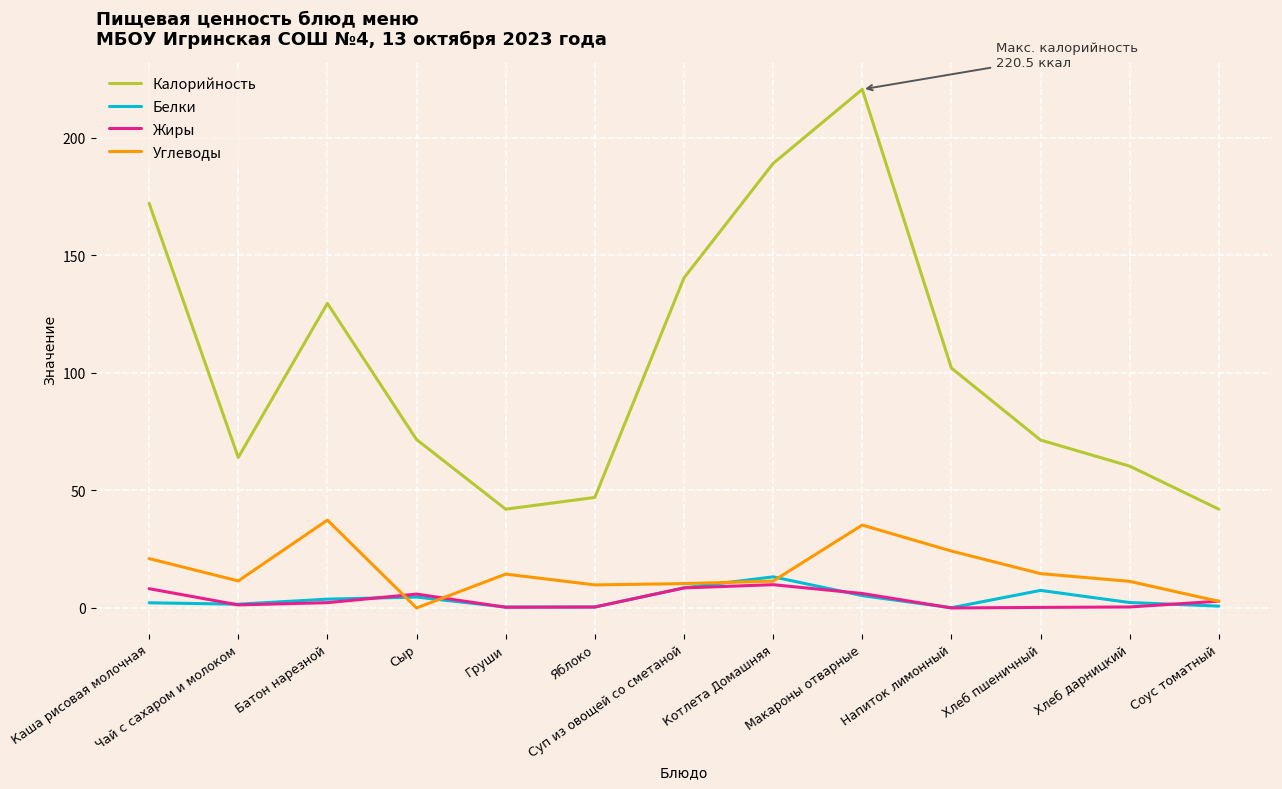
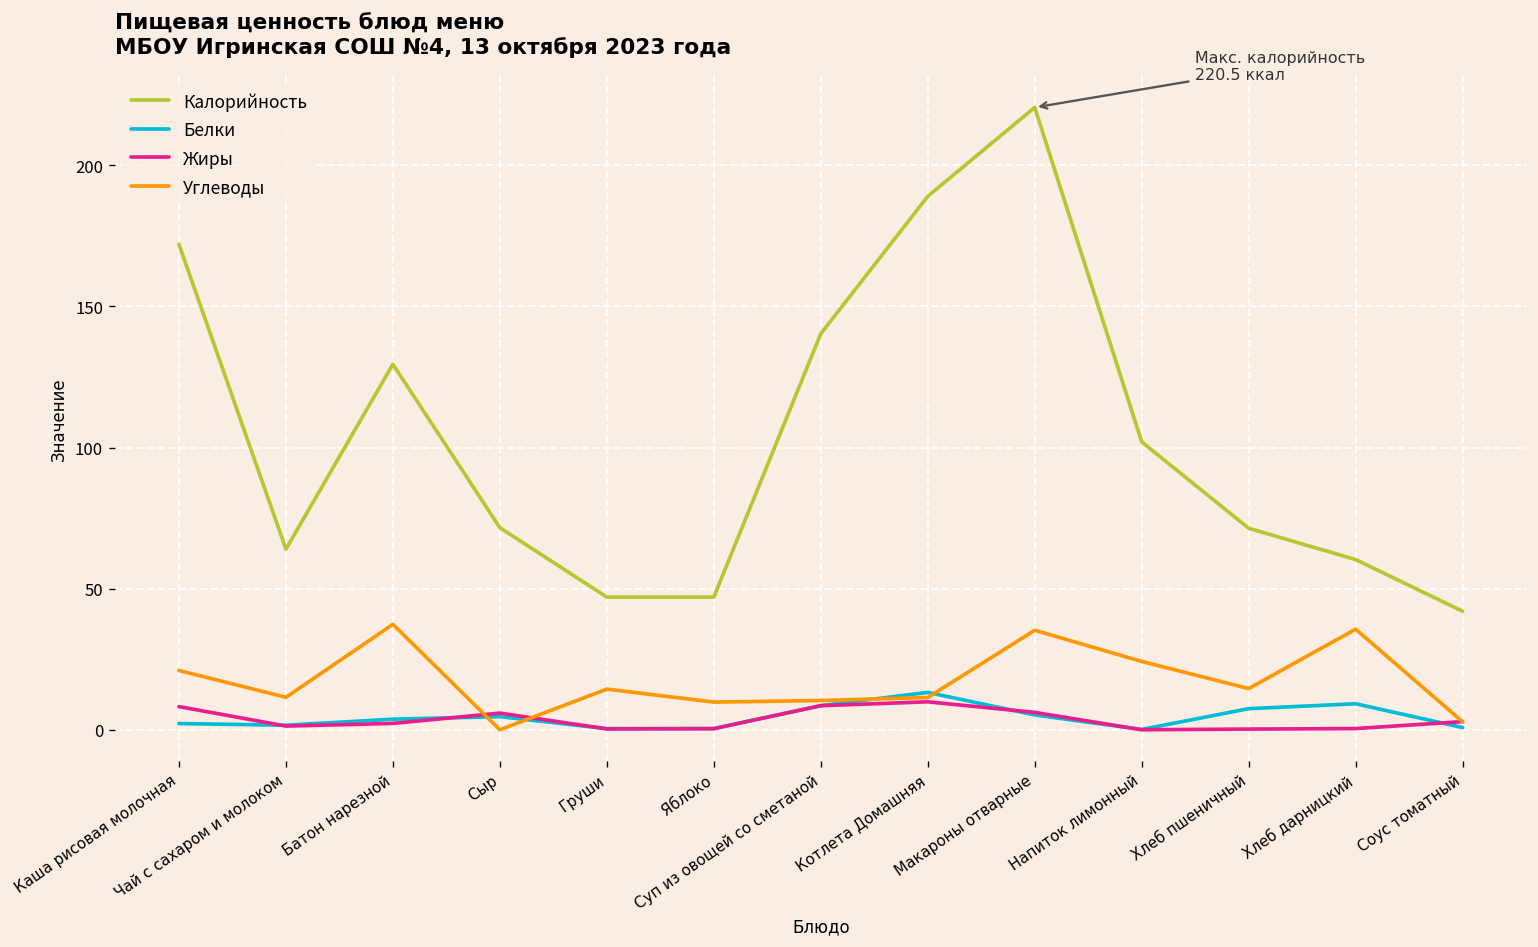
  {
    "Калорийность": {
      "Каша рисовая молочная": 172,
      "Чай с сахаром и молоком": 64,
      "Батон нарезной": 130,
      "Сыр": 72,
-     "Груши": 42,
+     "Груши": 47,
      "Яблоко": 47,
      "Суп из овощей со сметаной": 140,
      "Котлета Домашняя": 189,
      "Напиток лимонный": 102,
      "Хлеб пшеничный": 71,
      "Хлеб дарницкий": 60,
      "Соус томатный": 42
    },
    "Белки": {
      "Каша рисовая молочная": 2,
      "Батон нарезной": 4,
      "Сыр": 5,
      "Котлета Домашняя": 13,
      "Хлеб пшеничный": 7,
-     "Хлеб дарницкий": 2,
+     "Хлеб дарницкий": 9,
      "Соус томатный": 1
    },
    "Жиры": {
      "Каша рисовая молочная": 8,
      "Батон нарезной": 2,
      "Сыр": 6,
      "Котлета Домашняя": 10,
      "Хлеб пшеничный": 0,
      "Хлеб дарницкий": 0
    },
    "Углеводы": {
      "Каша рисовая молочная": 21,
      "Чай с сахаром и молоком": 12,
      "Батон нарезной": 37,
      "Сыр": 0,
      "Груши": 14,
      "Яблоко": 10,
      "Суп из овощей со сметаной": 10,
      "Котлета Домашняя": 11,
      "Макароны отварные": 35,
      "Напиток лимонный": 24,
      "Хлеб пшеничный": 15,
-     "Хлеб дарницкий": 11
+     "Хлеб дарницкий": 36
    }
  }
